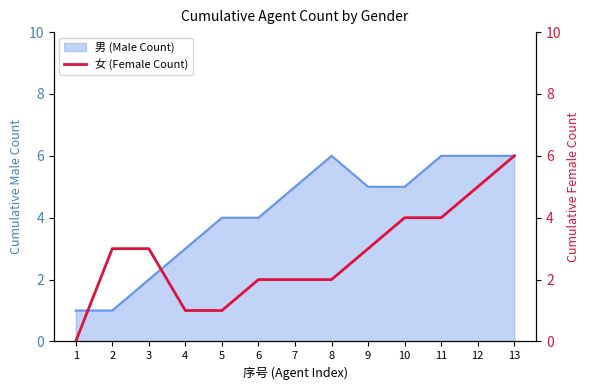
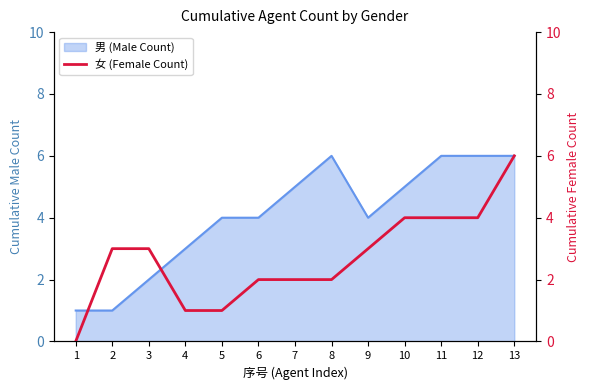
  {
    "男 (Male Count)": {
      "1": 1,
      "2": 1,
      "3": 2,
      "4": 3,
      "5": 4,
      "6": 4,
      "7": 5,
      "8": 6,
-     "9": 5,
+     "9": 4,
      "10": 5,
      "11": 6,
      "12": 6,
      "13": 6
    },
    "女 (Female Count)": {
      "1": 0,
      "2": 3,
      "3": 3,
      "4": 1,
      "5": 1,
      "6": 2,
      "7": 2,
      "8": 2,
      "9": 3,
      "10": 4,
      "11": 4,
-     "12": 5,
+     "12": 4,
      "13": 6
    }
  }
